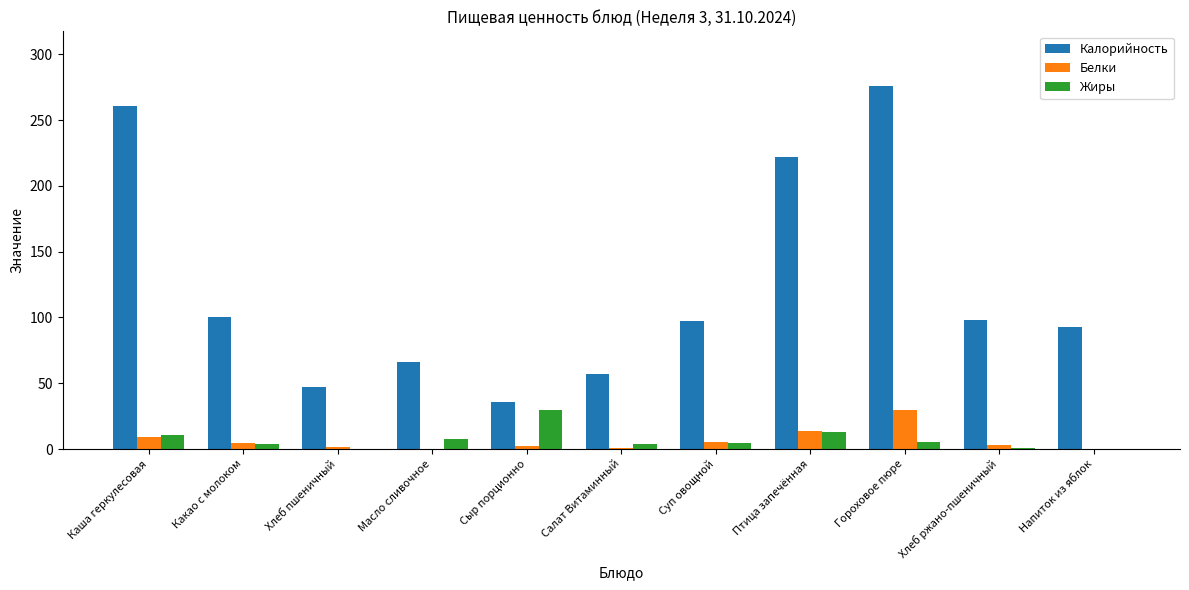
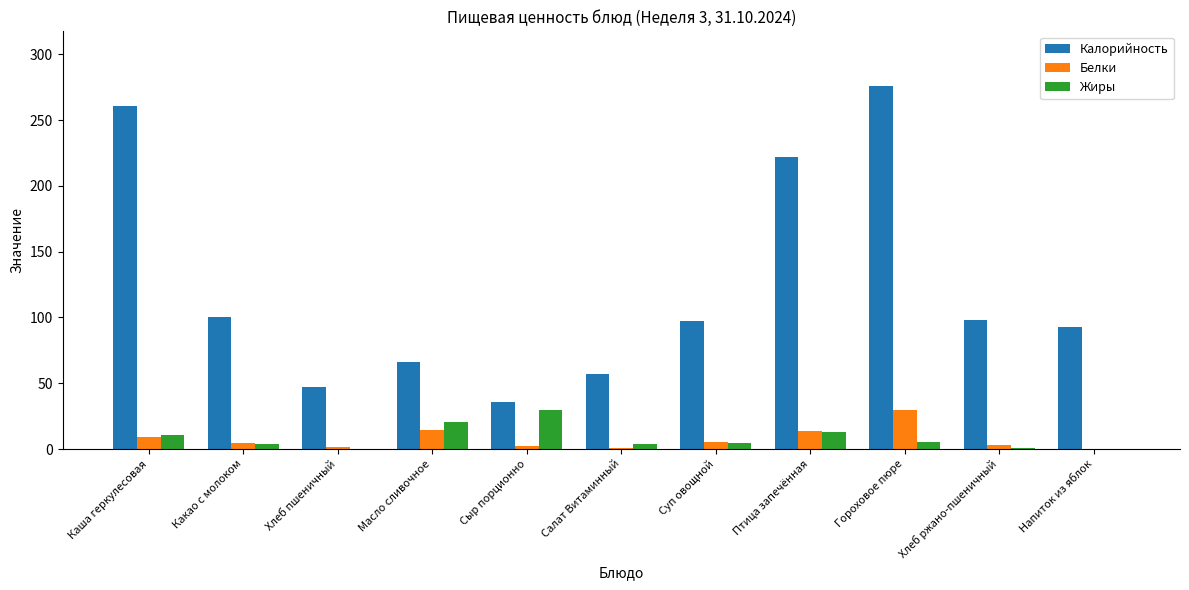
  {
    "Калорийность": {
      "Каша геркулесовая": 261,
      "Какао с молоком": 100,
      "Хлеб пшеничный": 47,
      "Масло сливочное": 66,
      "Сыр порционно": 36,
      "Салат Витаминный": 57,
      "Суп овощной": 97,
      "Птица запечённая": 222,
      "Гороховое пюре": 276,
      "Хлеб ржано-пшеничный": 98,
      "Напиток из яблок": 92
    },
    "Белки": {
      "Каша геркулесовая": 9,
      "Какао с молоком": 5,
-     "Масло сливочное": 0,
+     "Масло сливочное": 15,
      "Сыр порционно": 2,
      "Суп овощной": 5,
      "Птица запечённая": 13,
      "Гороховое пюре": 30,
      "Хлеб ржано-пшеничный": 3
    },
    "Жиры": {
      "Каша геркулесовая": 11,
      "Какао с молоком": 4,
-     "Масло сливочное": 7,
+     "Масло сливочное": 21,
      "Сыр порционно": 30,
      "Салат Витаминный": 4,
      "Суп овощной": 5,
      "Птица запечённая": 13,
      "Гороховое пюре": 5
    }
  }
